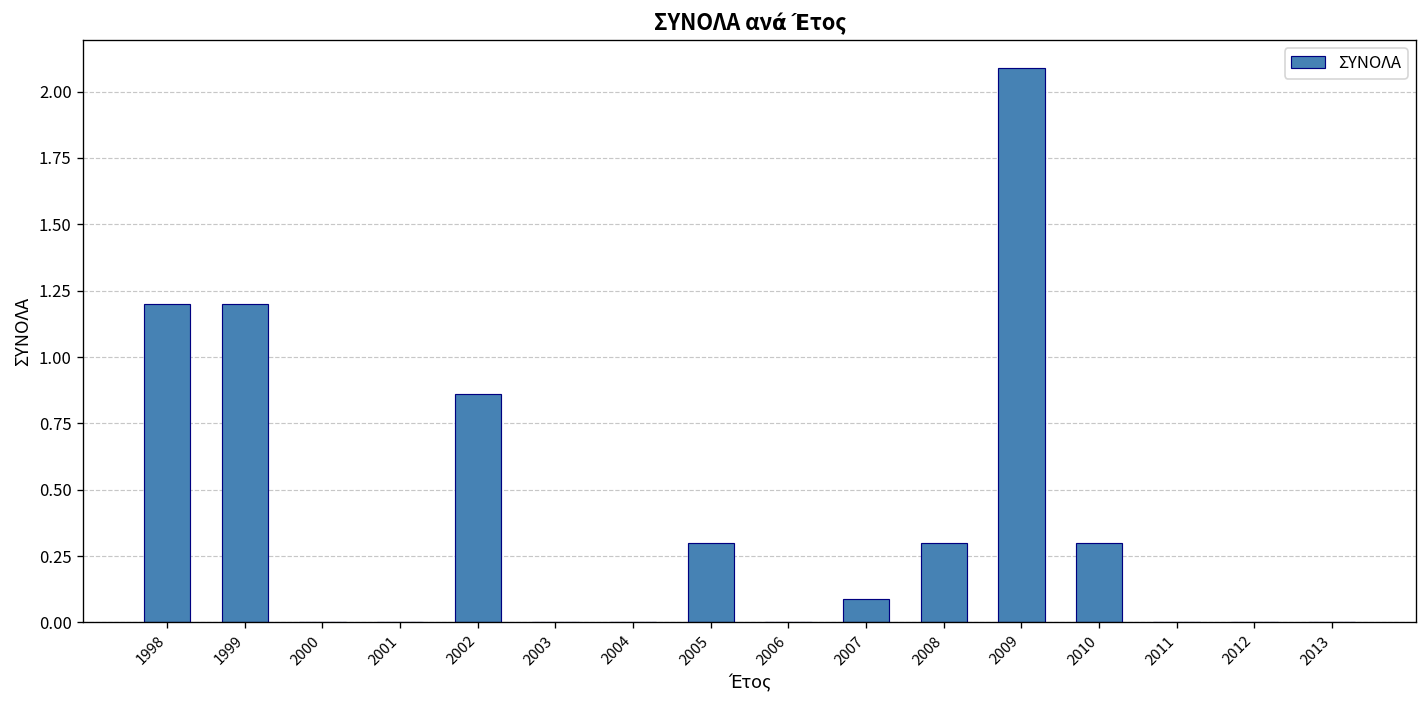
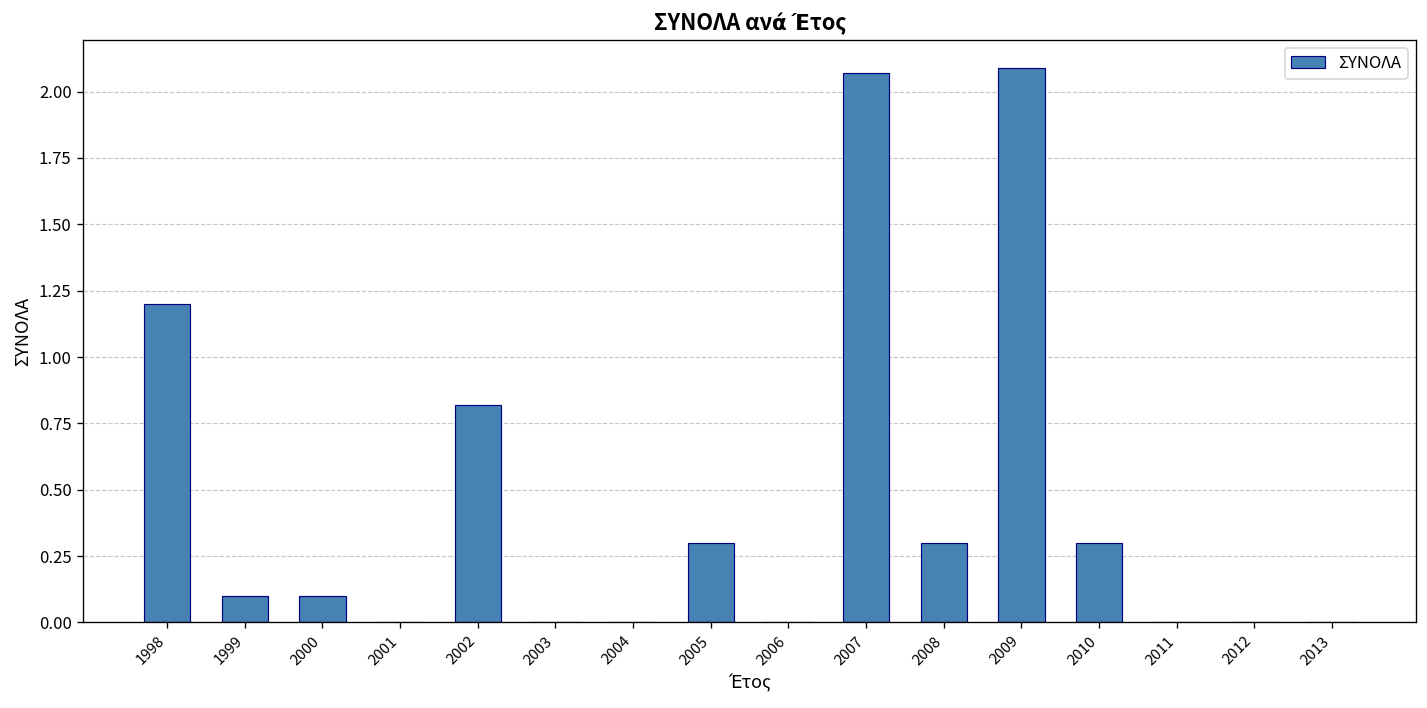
  {
    "1998": 1.20,
-   "1999": 1.2,
-   "2000": 0.0,
+   "1999": 0.1,
+   "2000": 0.1,
    "2001": 0.00,
-   "2002": 0.86,
+   "2002": 0.82,
    "2003": 0.00,
    "2004": 0.00,
    "2005": 0.30,
    "2006": 0.00,
-   "2007": 0.09,
+   "2007": 2.07,
    "2008": 0.30,
    "2009": 2.09,
    "2010": 0.30,
    "2011": 0.00,
    "2012": 0.00,
    "2013": 0.00
  }
